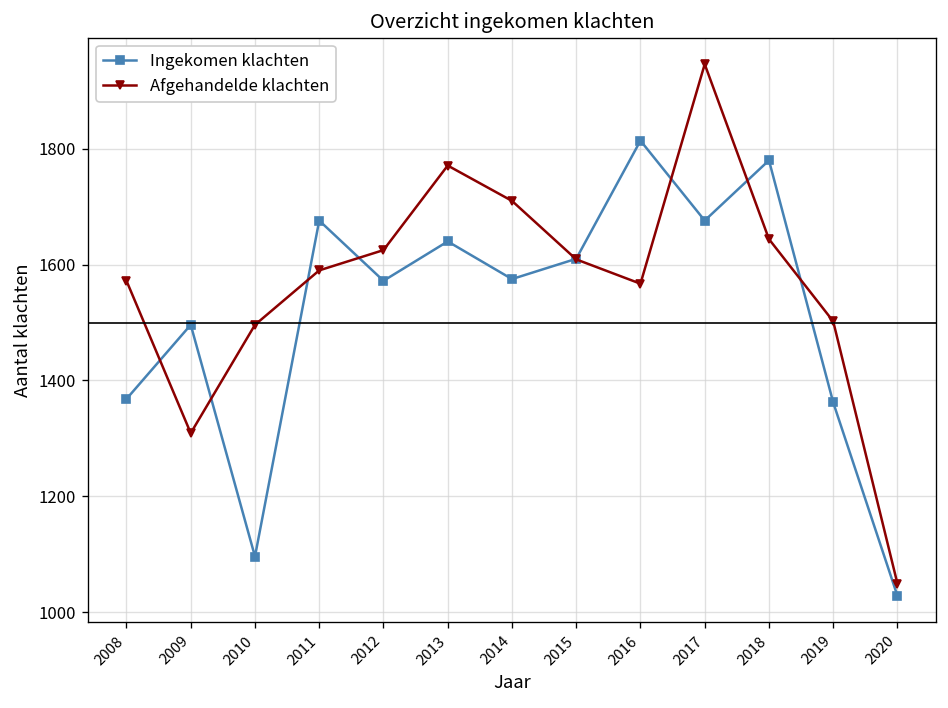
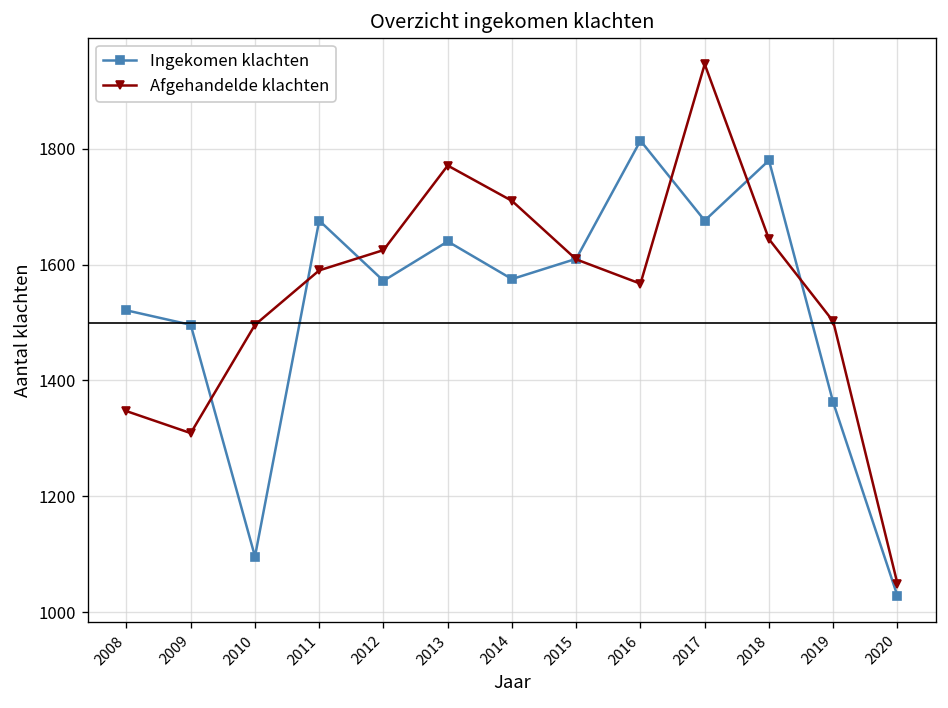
  {
    "Ingekomen klachten": {
-     "2008": 1370,
+     "2008": 1520,
      "2009": 1500,
      "2010": 1100,
      "2011": 1680,
      "2012": 1570,
      "2013": 1640,
      "2014": 1580,
      "2016": 1810,
      "2017": 1680,
      "2018": 1780,
      "2019": 1360,
      "2020": 1030
    },
    "Afgehandelde klachten": {
-     "2008": 1570,
+     "2008": 1350,
      "2009": 1310,
      "2010": 1500,
      "2011": 1590,
      "2012": 1630,
      "2013": 1770,
      "2014": 1710,
      "2016": 1570,
      "2017": 1950,
      "2018": 1640,
      "2019": 1500,
      "2020": 1050
    }
  }
